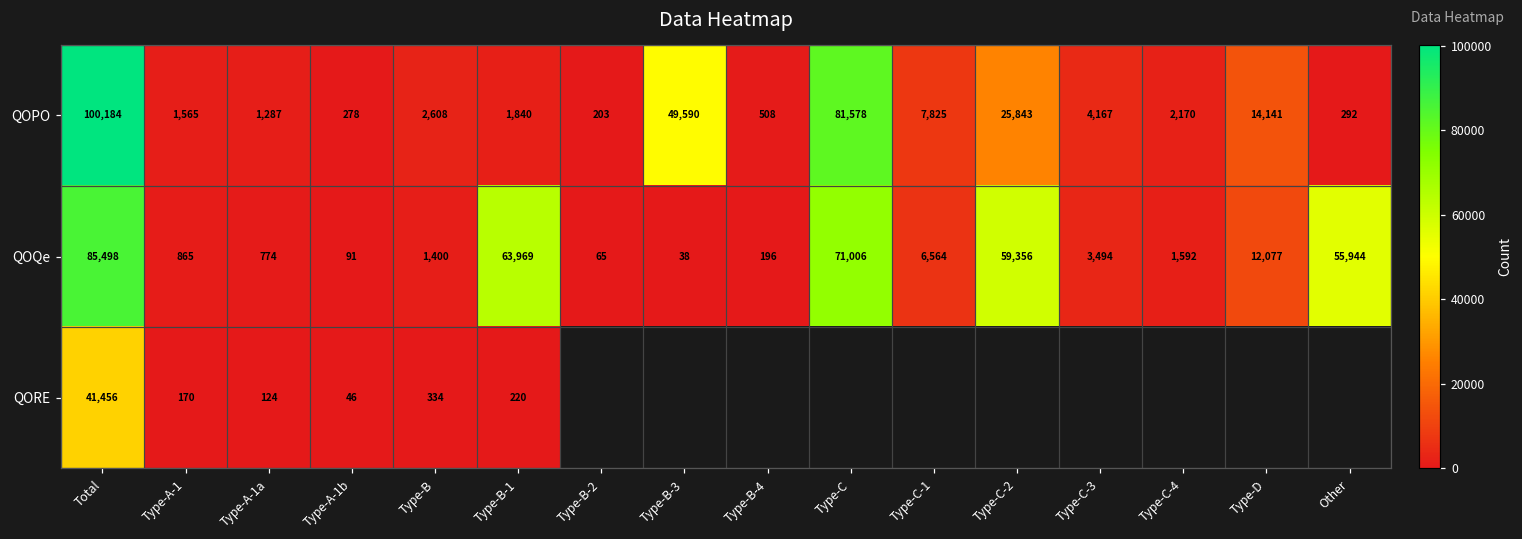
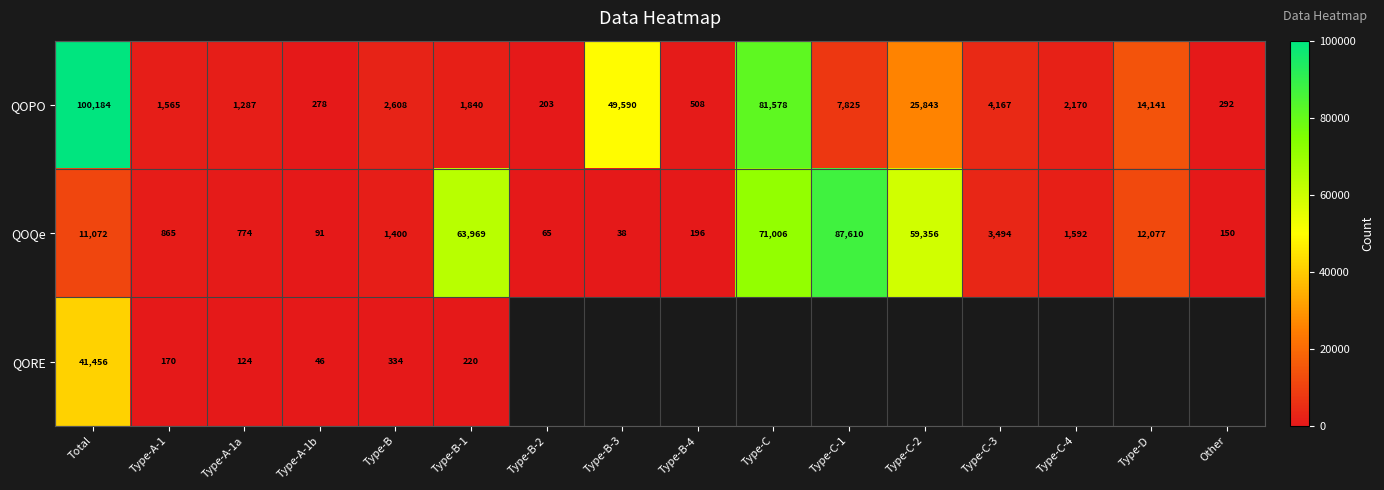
  {
    "QOPO": {
      "Total": "100,184",
      "Type-A-1": "1,565",
      "Type-A-1a": "1,287",
      "Type-A-1b": "278",
      "Type-B": "2,608",
      "Type-B-1": "1,840",
      "Type-B-2": "203",
      "Type-B-3": "49,590",
      "Type-B-4": "508",
      "Type-C": "81,578",
      "Type-C-1": "7,825",
      "Type-C-2": "25,843",
      "Type-C-3": "4,167",
      "Type-C-4": "2,170",
      "Type-D": "14,141",
      "Other": "292"
    },
    "QOQe": {
-     "Total": "85,498",
+     "Total": "11,072",
      "Type-A-1": "865",
      "Type-A-1a": "774",
      "Type-A-1b": "91",
      "Type-B": "1,400",
      "Type-B-1": "63,969",
      "Type-B-2": "65",
      "Type-B-3": "38",
      "Type-B-4": "196",
      "Type-C": "71,006",
-     "Type-C-1": "6,564",
+     "Type-C-1": "87,610",
      "Type-C-2": "59,356",
      "Type-C-3": "3,494",
      "Type-C-4": "1,592",
      "Type-D": "12,077",
-     "Other": "55,944"
+     "Other": "150"
    },
    "QORE": {
      "Total": "41,456",
      "Type-A-1": "170",
      "Type-A-1a": "124",
      "Type-A-1b": "46",
      "Type-B": "334",
      "Type-B-1": "220"
    }
  }
